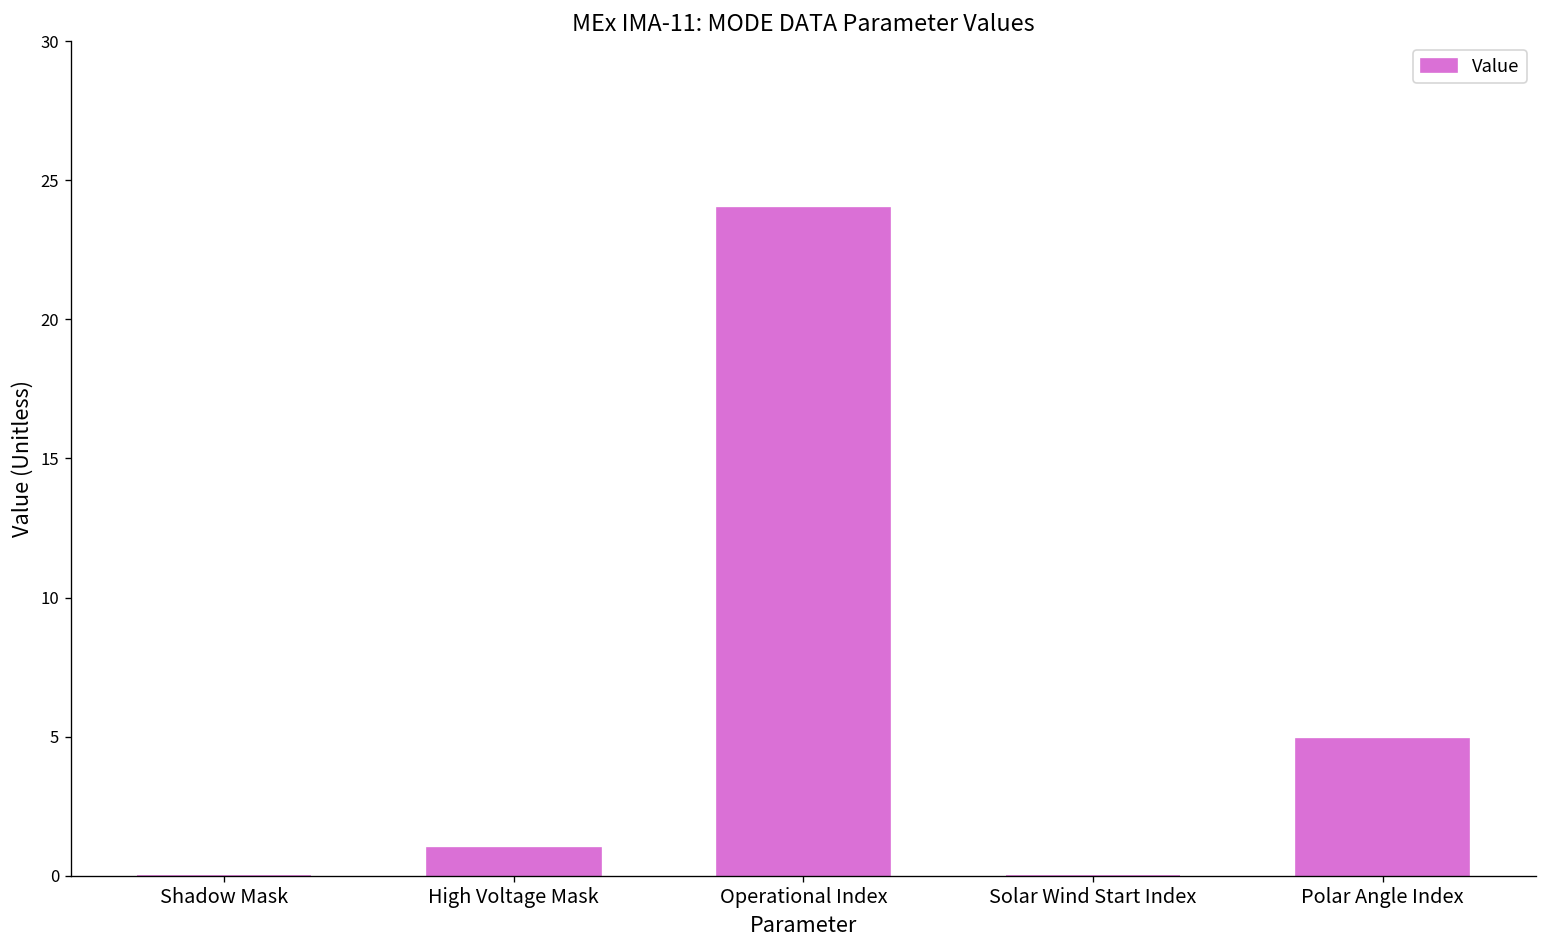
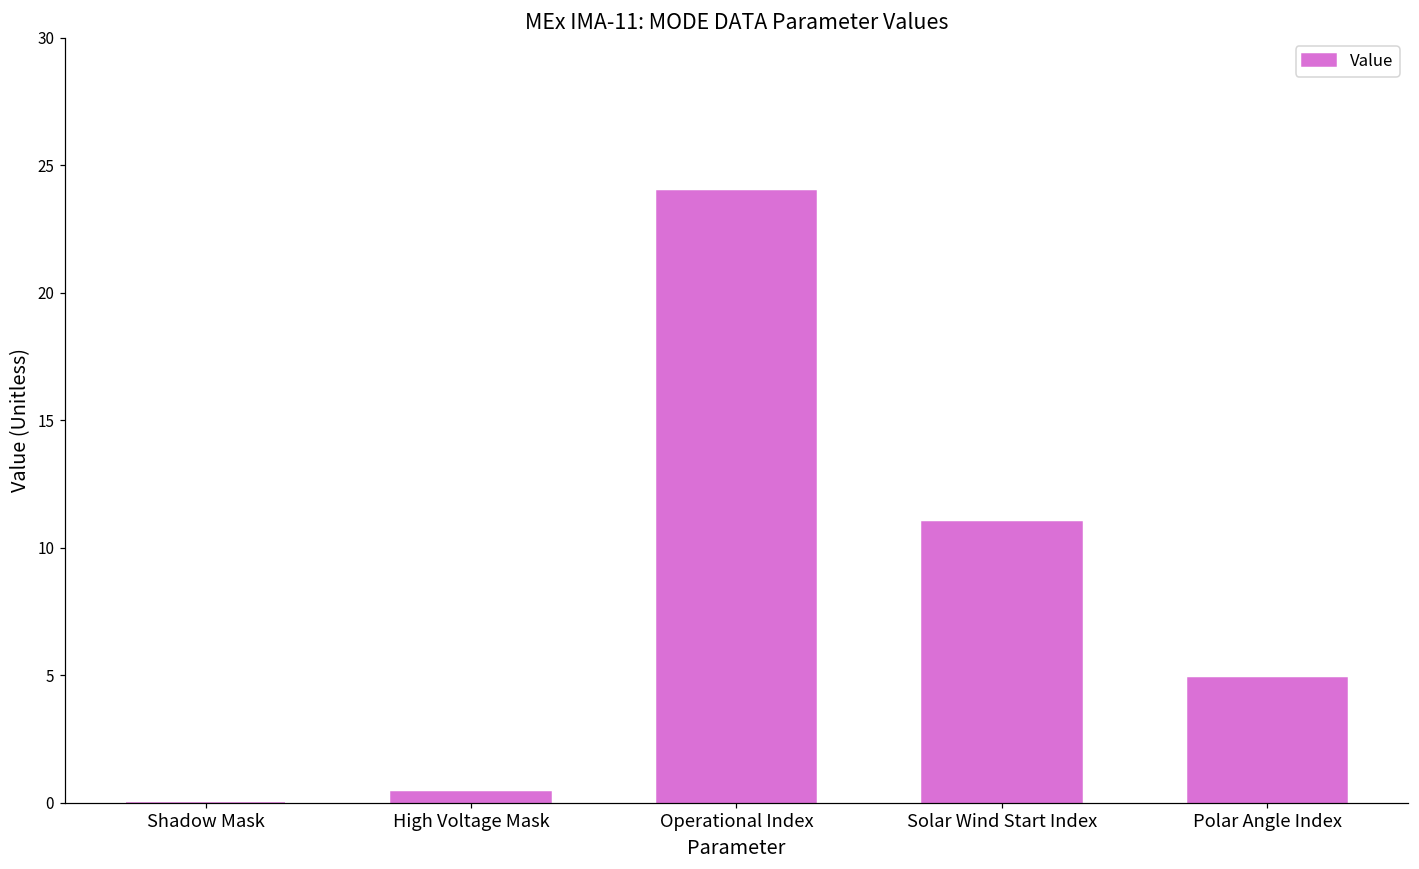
  {
    "Shadow Mask": 0.0,
-   "High Voltage Mask": 1.0,
+   "High Voltage Mask": 0.4,
    "Operational Index": 24.0,
-   "Solar Wind Start Index": 0,
+   "Solar Wind Start Index": 11,
    "Polar Angle Index": 4.9
  }
